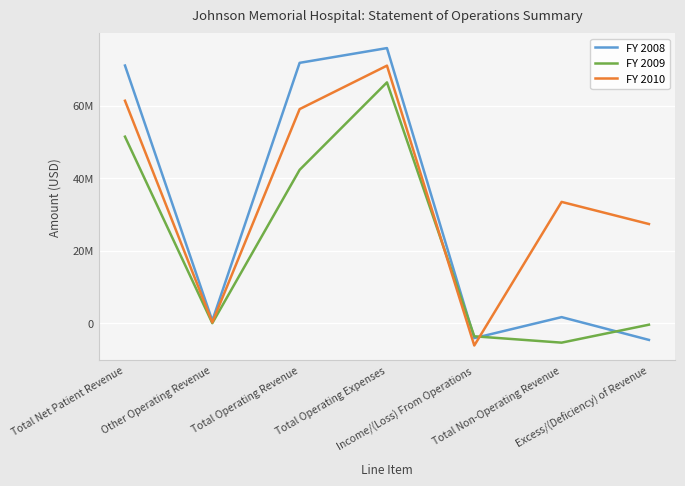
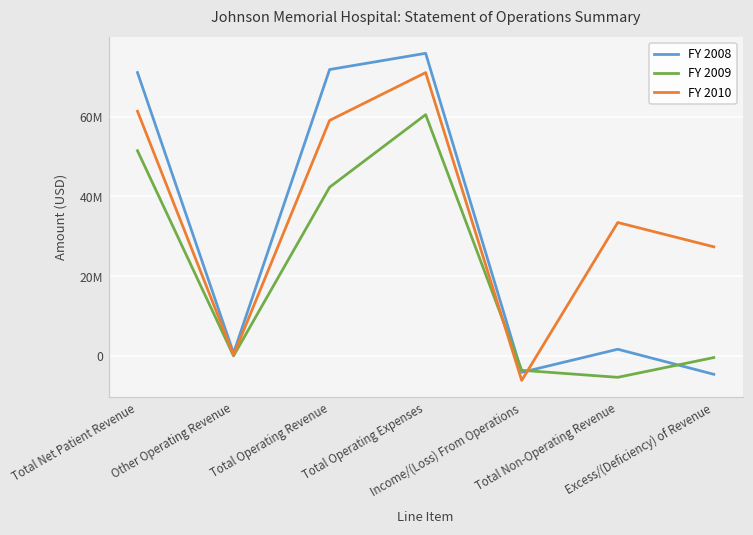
  {
    "FY 2008": {
      "Total Net Patient Revenue": 71000000,
      "Total Operating Revenue": 72000000,
      "Total Operating Expenses": 76000000,
      "Total Non-Operating Revenue": 2000000,
      "Excess/(Deficiency) of Revenue": -5000000
    },
    "FY 2009": {
      "Total Net Patient Revenue": 51000000,
      "Total Operating Revenue": 42000000,
-     "Total Operating Expenses": 66000000,
+     "Total Operating Expenses": 60000000,
      "Total Non-Operating Revenue": -5000000,
      "Excess/(Deficiency) of Revenue": 0
    },
    "FY 2010": {
      "Total Net Patient Revenue": 61000000,
      "Total Operating Revenue": 59000000,
      "Total Operating Expenses": 71000000,
      "Income/(Loss) From Operations": -6000000,
      "Total Non-Operating Revenue": 33000000,
      "Excess/(Deficiency) of Revenue": 27000000
    }
  }
